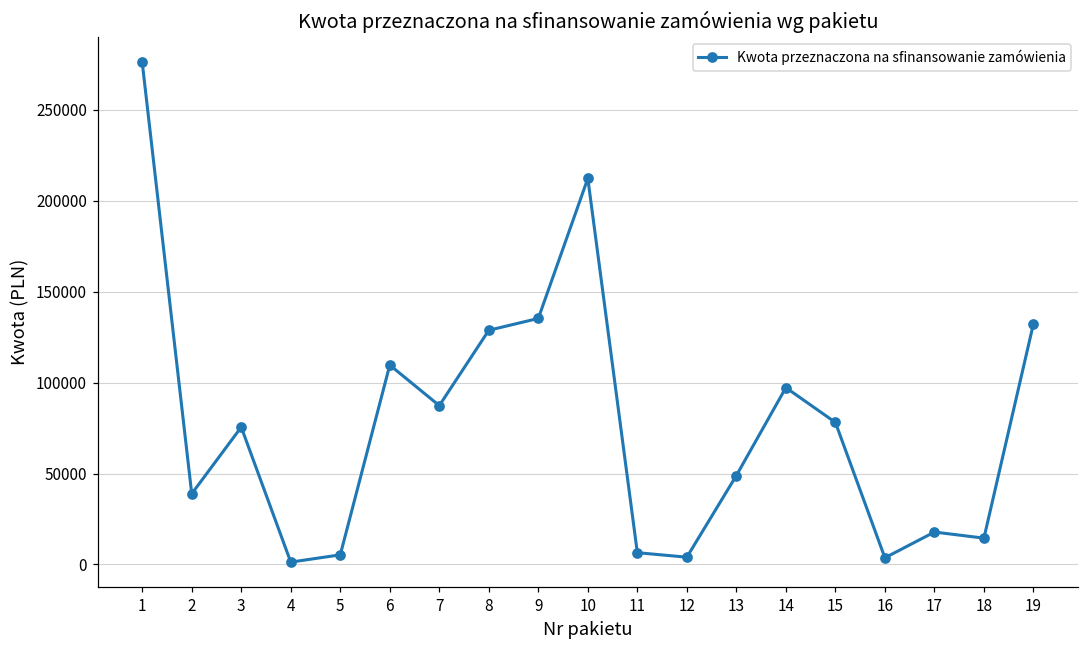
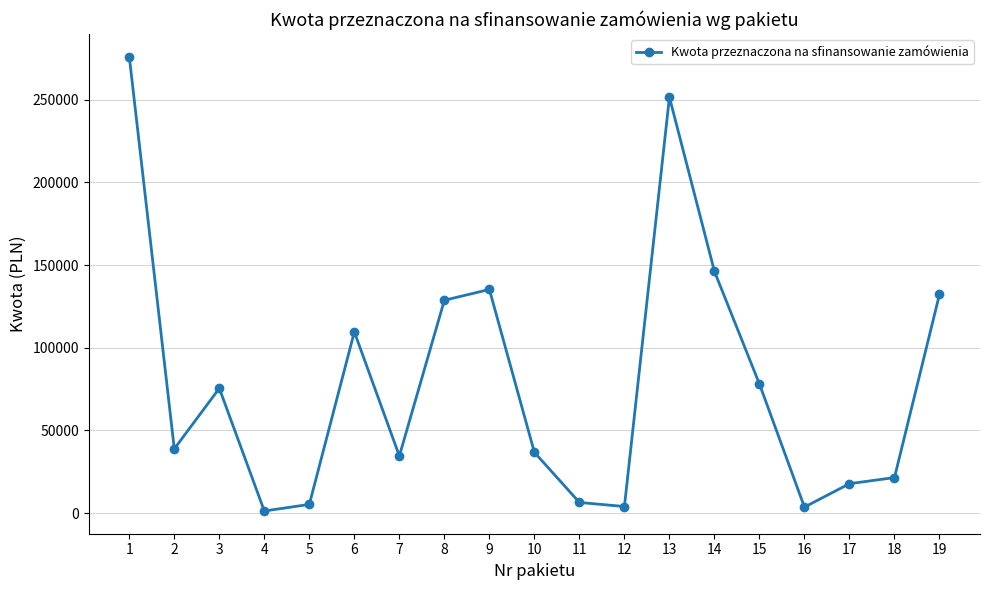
  {
    "1": 276000,
    "2": 39000,
    "3": 76000,
    "4": 1000,
    "5": 5000,
    "6": 110000,
-   "7": 87000,
+   "7": 35000,
    "8": 129000,
    "9": 135000,
-   "10": 212000,
+   "10": 37000,
    "11": 6000,
    "12": 4000,
-   "13": 49000,
-   "14": 97000,
+   "13": 252000,
+   "14": 146000,
    "15": 78000,
    "16": 4000,
    "17": 18000,
-   "18": 14000,
+   "18": 22000,
    "19": 132000
  }
